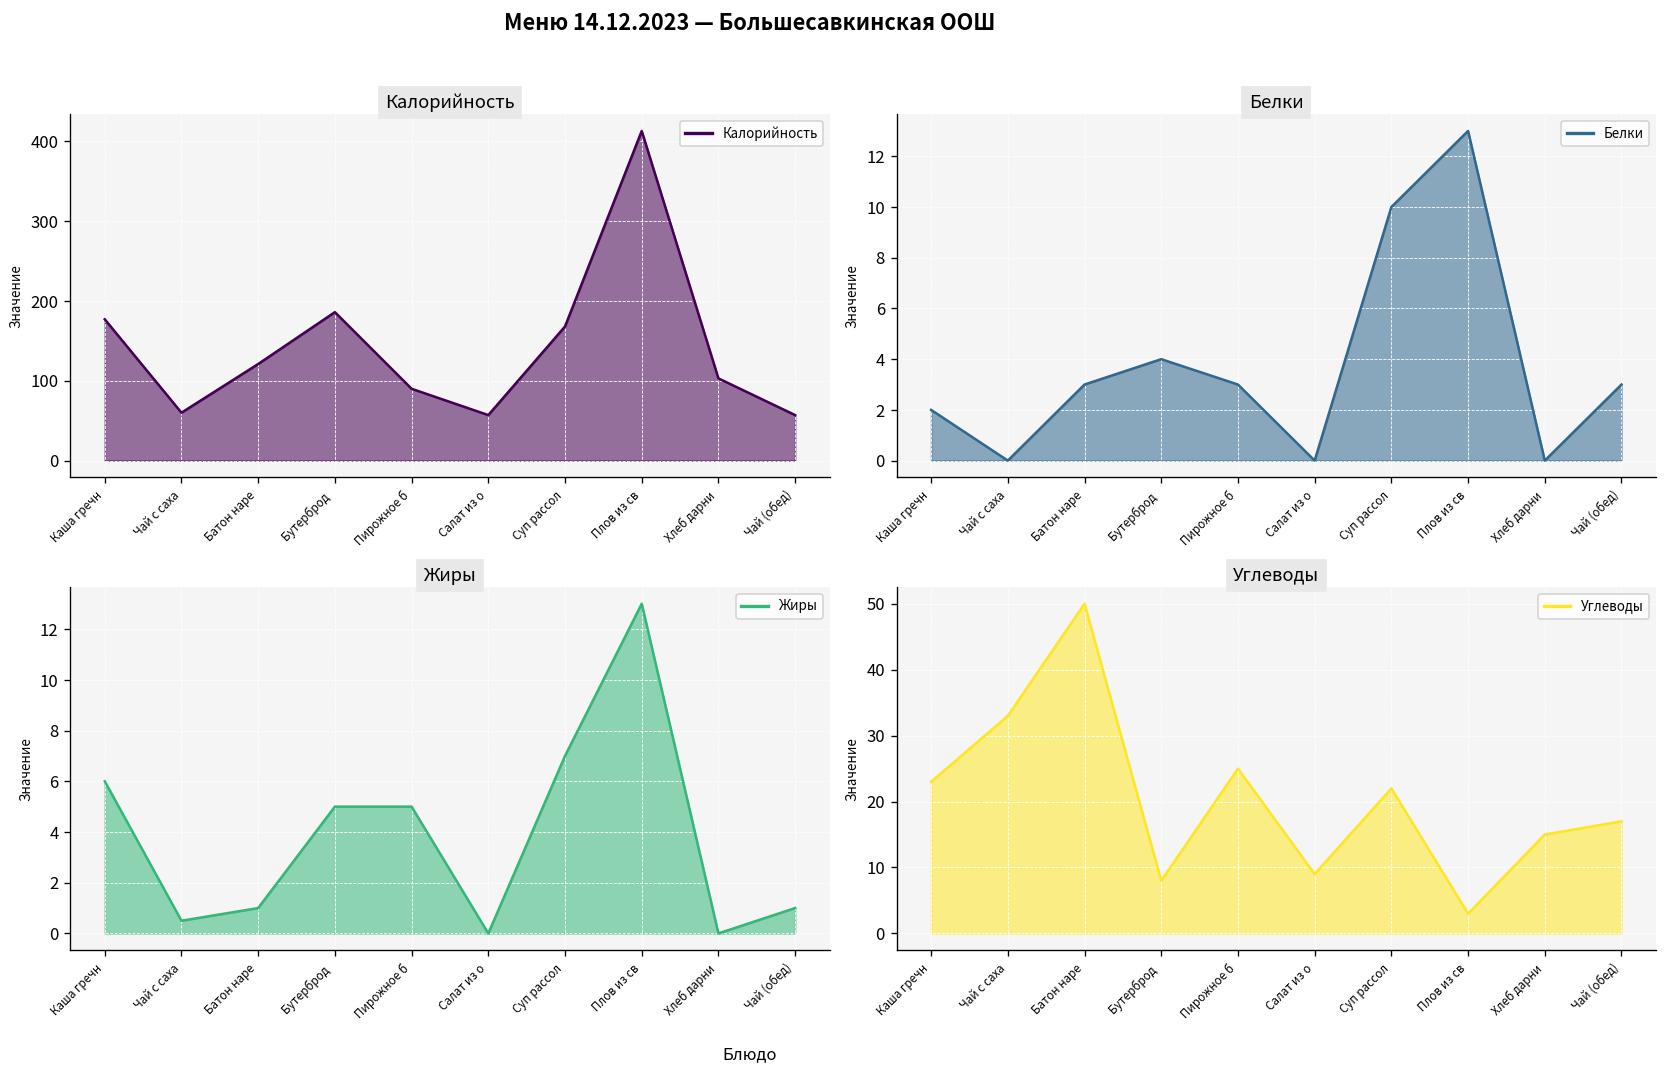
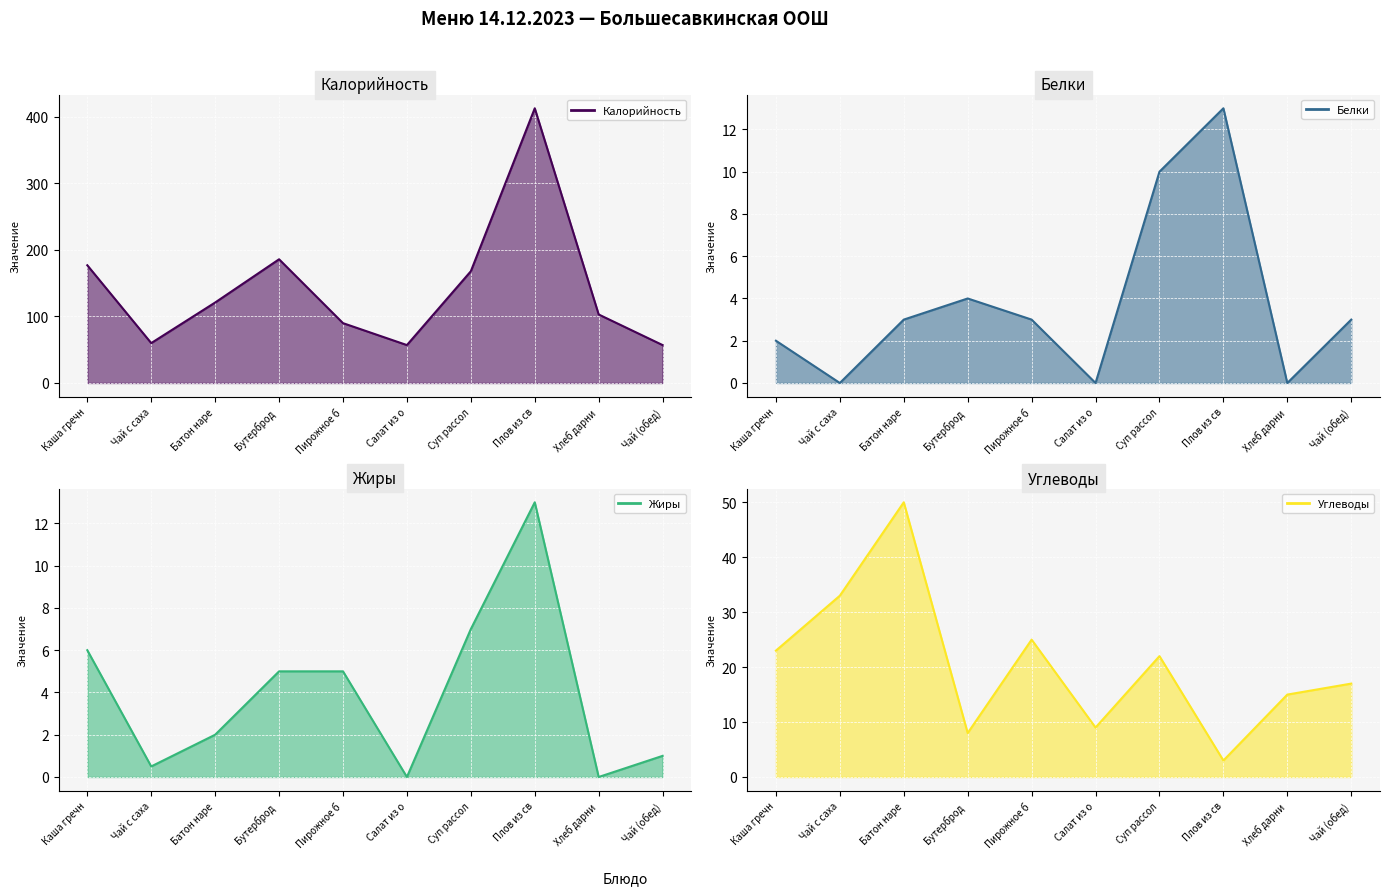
  {
    "Калорийность": {
      "Каша гречн": 180,
      "Чай с саха": 60,
      "Батон наре": 120,
      "Бутерброд": 190,
      "Пирожное б": 90,
      "Салат из о": 60,
      "Суп рассол": 170,
      "Плов из св": 410,
      "Хлеб дарни": 100,
      "Чай (обед)": 60
    },
    "Белки": {
      "Каша гречн": 2.0,
      "Чай с саха": 0.0,
      "Батон наре": 3.0,
      "Бутерброд": 4.0,
      "Пирожное б": 3.0,
      "Салат из о": 0.0,
      "Суп рассол": 10.0,
      "Плов из св": 13.0,
      "Хлеб дарни": 0.0,
      "Чай (обед)": 3.0
    },
    "Жиры": {
      "Каша гречн": 6,
      "Чай с саха": 0.5,
-     "Батон наре": 1,
+     "Батон наре": 2,
      "Бутерброд": 5,
      "Пирожное б": 5,
      "Салат из о": 0,
      "Суп рассол": 7,
      "Плов из св": 13,
      "Хлеб дарни": 0,
      "Чай (обед)": 1
    },
    "Углеводы": {
      "Каша гречн": 23,
      "Чай с саха": 33,
      "Батон наре": 50,
      "Бутерброд": 8,
      "Пирожное б": 25,
      "Салат из о": 9,
      "Суп рассол": 22,
      "Плов из св": 3,
      "Хлеб дарни": 15,
      "Чай (обед)": 17
    }
  }
